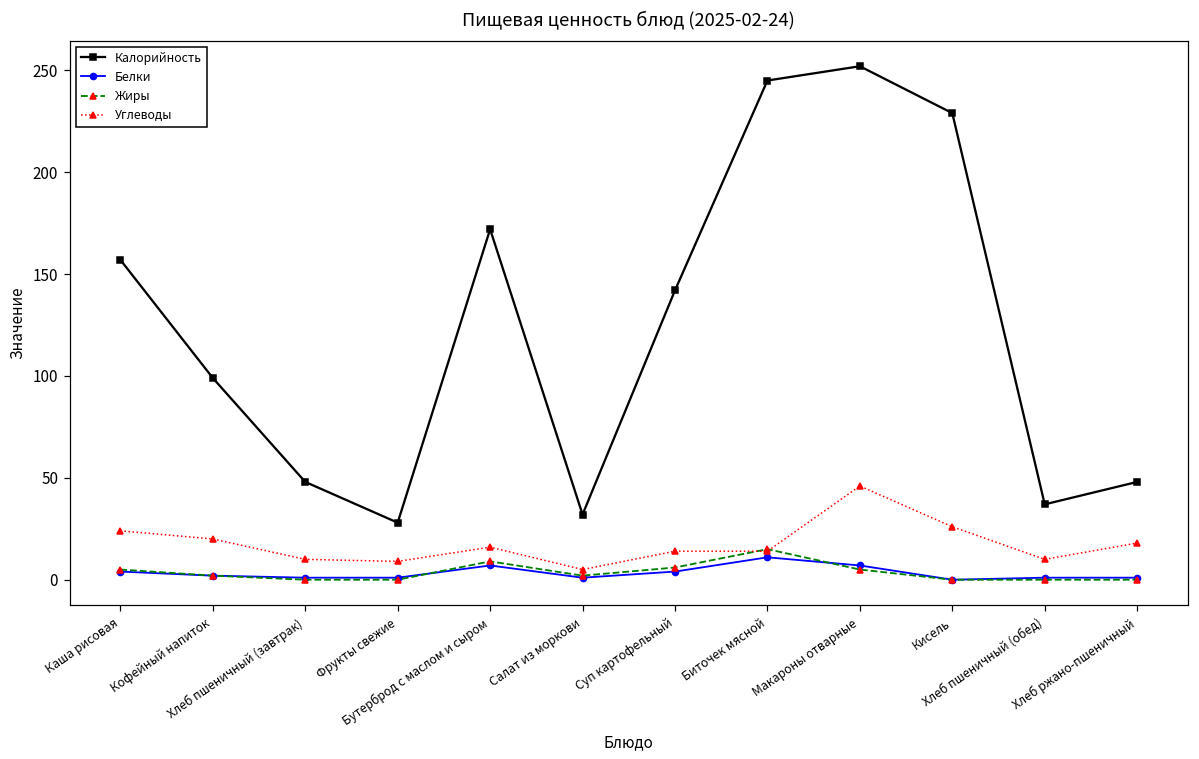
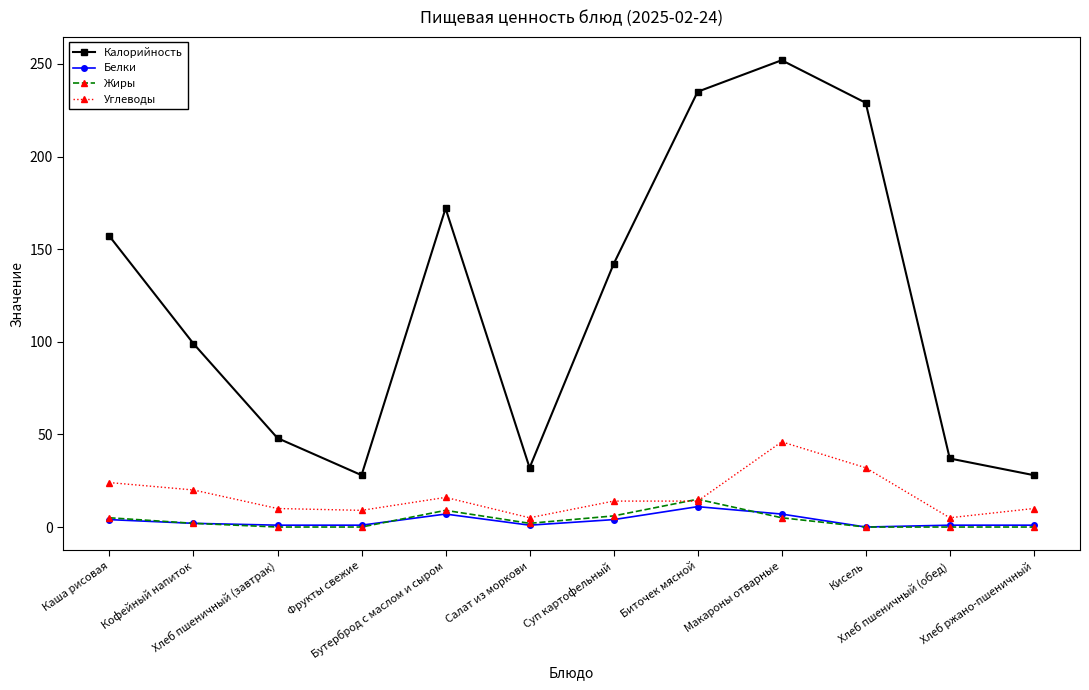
  {
    "Калорийность": {
      "Каша рисовая": 157,
      "Кофейный напиток": 99,
      "Хлеб пшеничный (завтрак)": 48,
      "Фрукты свежие": 28,
      "Бутерброд с маслом и сыром": 172,
      "Салат из моркови": 32,
      "Суп картофельный": 142,
-     "Биточек мясной": 245,
+     "Биточек мясной": 235,
      "Макароны отварные": 252,
      "Кисель": 229,
      "Хлеб пшеничный (обед)": 37,
-     "Хлеб ржано-пшеничный": 48
+     "Хлеб ржано-пшеничный": 28
    },
    "Белки": {
      "Бутерброд с маслом и сыром": 7,
      "Суп картофельный": 4,
      "Биточек мясной": 11,
      "Макароны отварные": 7
    },
    "Жиры": {
      "Бутерброд с маслом и сыром": 9,
      "Суп картофельный": 6,
      "Макароны отварные": 5
    },
    "Углеводы": {
      "Каша рисовая": 24,
      "Кофейный напиток": 20,
      "Хлеб пшеничный (завтрак)": 10,
      "Фрукты свежие": 9,
      "Бутерброд с маслом и сыром": 16,
      "Салат из моркови": 5,
      "Суп картофельный": 14,
      "Макароны отварные": 46,
-     "Кисель": 26,
-     "Хлеб пшеничный (обед)": 10,
-     "Хлеб ржано-пшеничный": 18
+     "Кисель": 32,
+     "Хлеб пшеничный (обед)": 5,
+     "Хлеб ржано-пшеничный": 10
    }
  }
